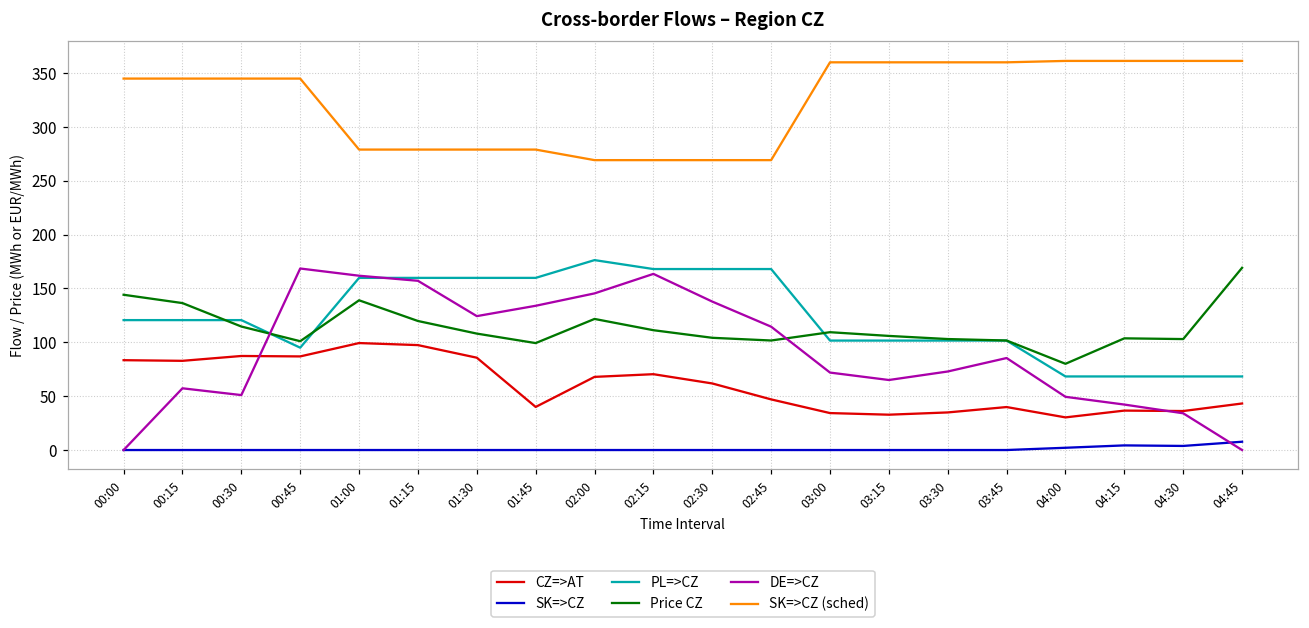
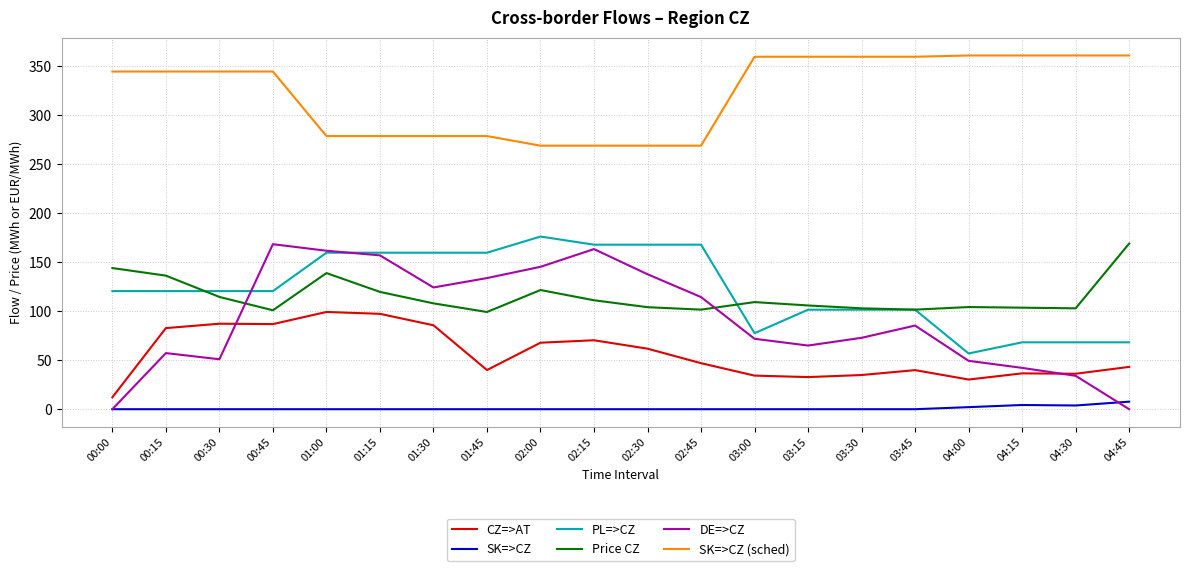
  {
    "CZ=>AT": {
-     "00:00": 80,
+     "00:00": 10,
      "00:15": 80,
      "00:30": 90,
      "00:45": 90,
      "01:00": 100,
      "01:15": 100,
      "01:30": 90,
      "01:45": 40,
      "02:00": 70,
      "02:15": 70,
      "02:30": 60,
      "02:45": 50,
      "03:00": 30,
      "03:15": 30,
      "03:30": 30,
      "03:45": 40,
      "04:00": 30,
      "04:15": 40,
      "04:45": 40
    },
    "SK=>CZ": {
      "00:15": 0,
      "00:30": 0,
      "00:45": 0,
      "01:00": 0,
      "01:15": 0,
      "01:30": 0,
      "01:45": 0,
      "02:00": 0,
      "02:15": 0,
      "02:30": 0,
      "02:45": 0,
      "03:00": 0,
      "03:15": 0,
      "03:30": 0,
      "03:45": 0,
      "04:00": 0,
      "04:15": 0,
      "04:30": 0,
      "04:45": 10
    },
    "PL=>CZ": {
      "00:00": 120,
      "00:15": 120,
      "00:30": 120,
-     "00:45": 100,
+     "00:45": 120,
      "01:15": 160,
      "01:30": 160,
      "01:45": 160,
      "02:00": 180,
      "02:15": 170,
      "02:30": 170,
      "02:45": 170,
-     "03:00": 100,
+     "03:00": 80,
      "03:15": 100,
-     "04:00": 70,
+     "04:00": 60,
      "04:15": 70,
      "04:30": 70,
      "04:45": 70
    },
    "Price CZ": {
      "00:00": 140,
      "00:15": 140,
      "00:30": 110,
      "00:45": 100,
      "01:00": 140,
      "01:15": 120,
      "01:30": 110,
      "01:45": 100,
      "02:00": 120,
      "02:15": 110,
      "02:30": 100,
      "02:45": 100,
      "03:00": 110,
      "03:15": 110,
-     "04:00": 80,
+     "04:00": 100,
      "04:15": 100,
      "04:30": 100,
      "04:45": 170
    },
    "DE=>CZ": {
      "00:15": 60,
      "00:30": 50,
      "00:45": 170,
      "01:15": 160,
      "01:30": 120,
      "01:45": 130,
      "02:00": 150,
      "02:15": 160,
      "02:30": 140,
      "02:45": 110,
      "03:00": 70,
      "03:15": 70,
      "03:30": 70,
      "03:45": 90,
      "04:00": 50,
      "04:15": 40,
      "04:45": 0
    },
    "SK=>CZ (sched)": {
      "00:00": 340,
      "00:15": 340,
      "00:30": 340,
      "00:45": 340,
      "01:00": 280,
      "01:15": 280,
      "01:30": 280,
      "01:45": 280,
      "02:00": 270,
      "02:15": 270,
      "02:30": 270,
      "02:45": 270,
      "03:00": 360,
      "03:15": 360,
      "03:30": 360,
      "03:45": 360,
      "04:00": 360,
      "04:15": 360,
      "04:30": 360,
      "04:45": 360
    }
  }
